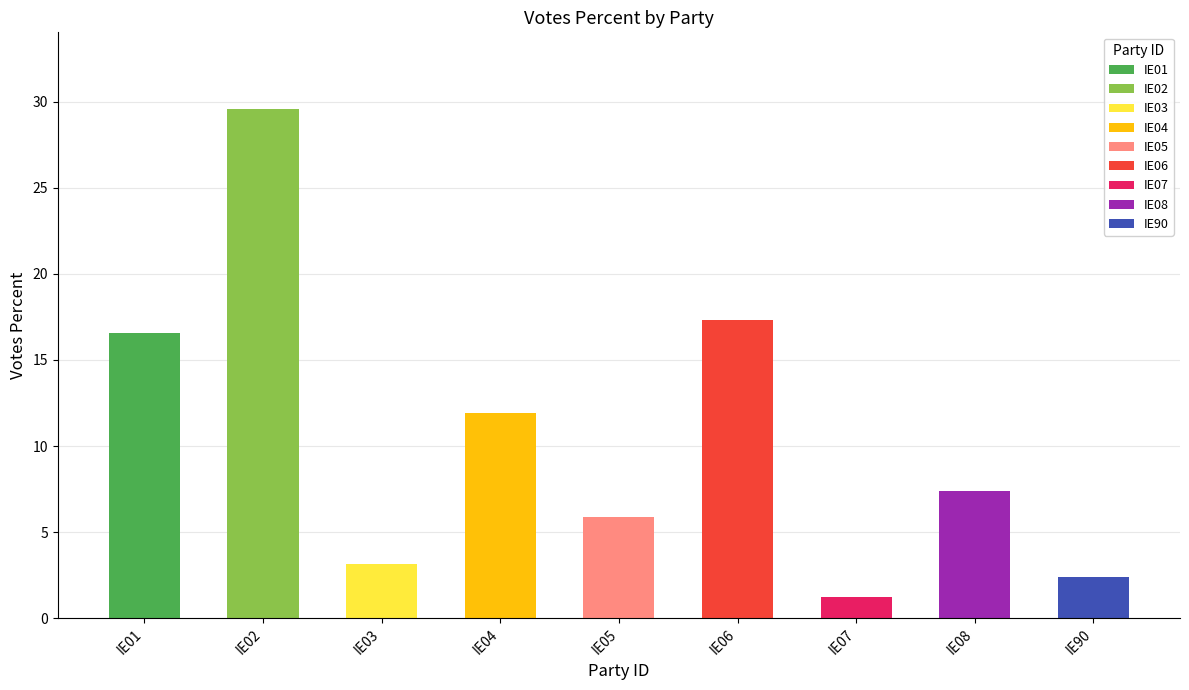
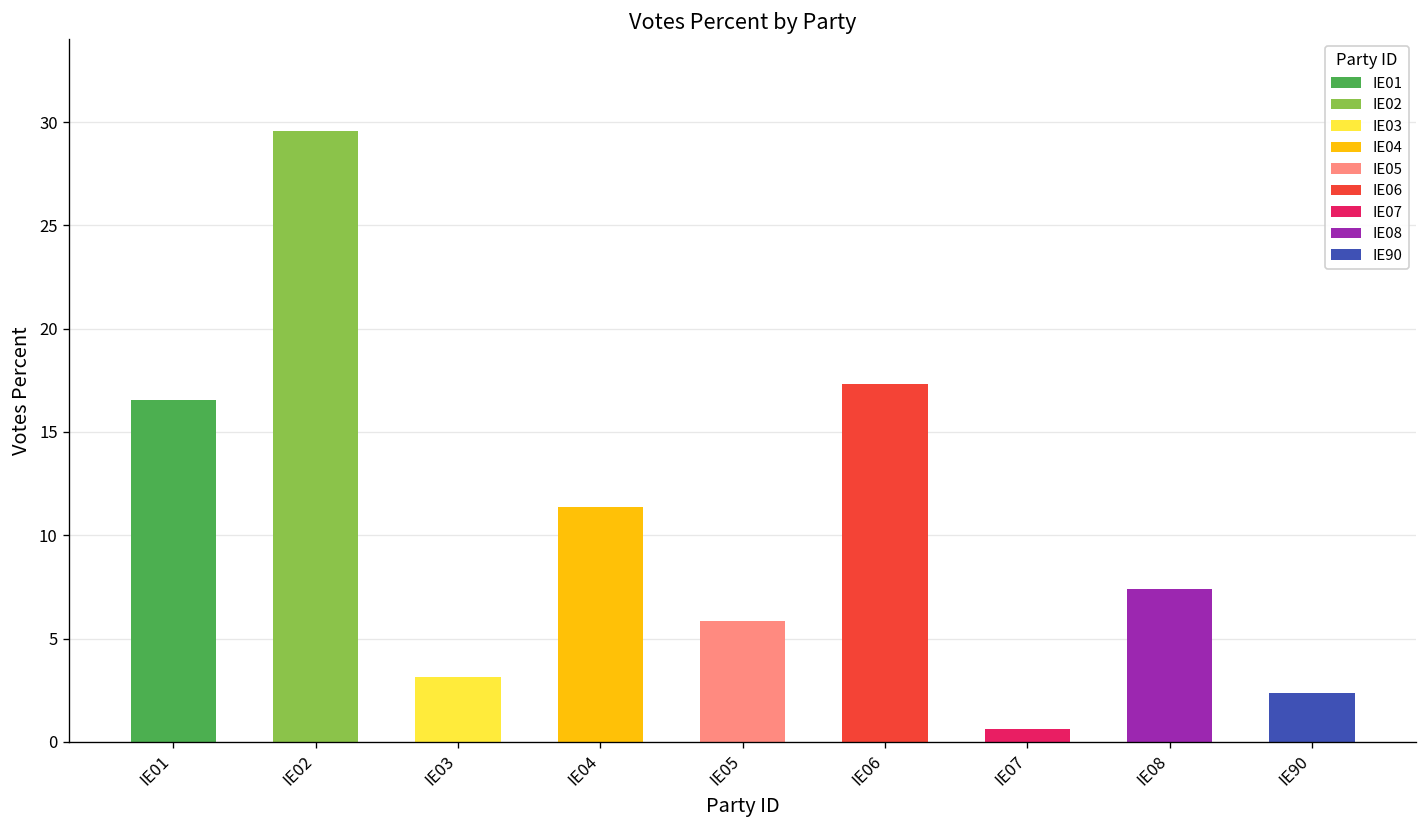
  {
    "IE01": 16.6,
    "IE02": 29.6,
    "IE03": 3.1,
-   "IE04": 11.9,
+   "IE04": 11.4,
    "IE05": 5.9,
    "IE06": 17.3,
-   "IE07": 1.2,
+   "IE07": 0.6,
    "IE08": 7.4,
    "IE90": 2.4
  }
